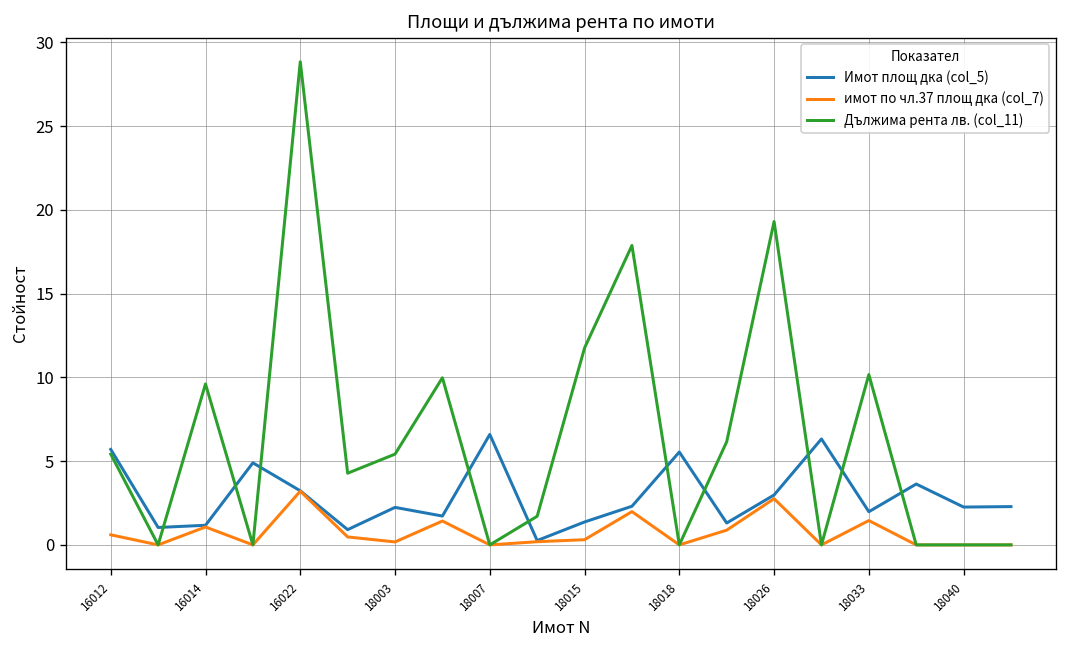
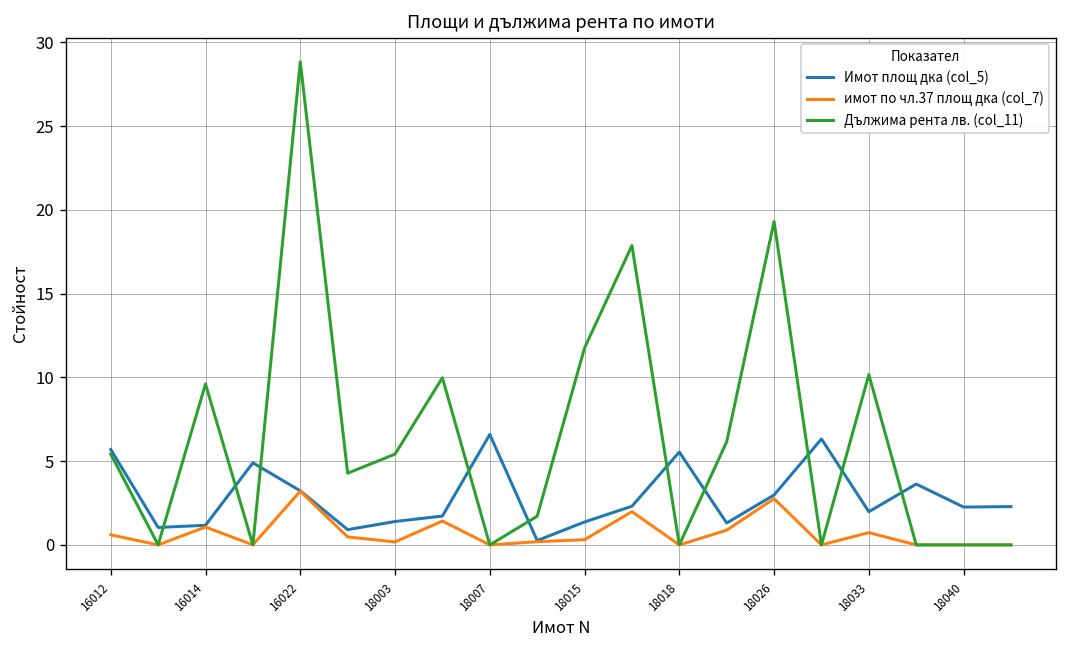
  {
    "Имот площ дка (col_5)": {
      "16012": 5.7,
-     "18003": 2.2,
+     "18003": 1.4,
      "18007": 6.6,
      "18015": 1.4,
      "18018": 5.5,
      "18026": 3.0,
      "18033": 2.0,
      "18040": 2.3
    },
    "имот по чл.37 площ дка (col_7)": {
      "16012": 0.6,
      "18003": 0.2,
      "18015": 0.3,
      "18026": 2.8,
-     "18033": 1.5
+     "18033": 0.7
    },
    "Дължима рента лв. (col_11)": {
      "16012": 5.4,
      "16014": 9.6,
      "16022": 28.9,
      "18003": 5.4,
      "18015": 11.8,
      "18026": 19.3,
      "18033": 10.2
    }
  }
